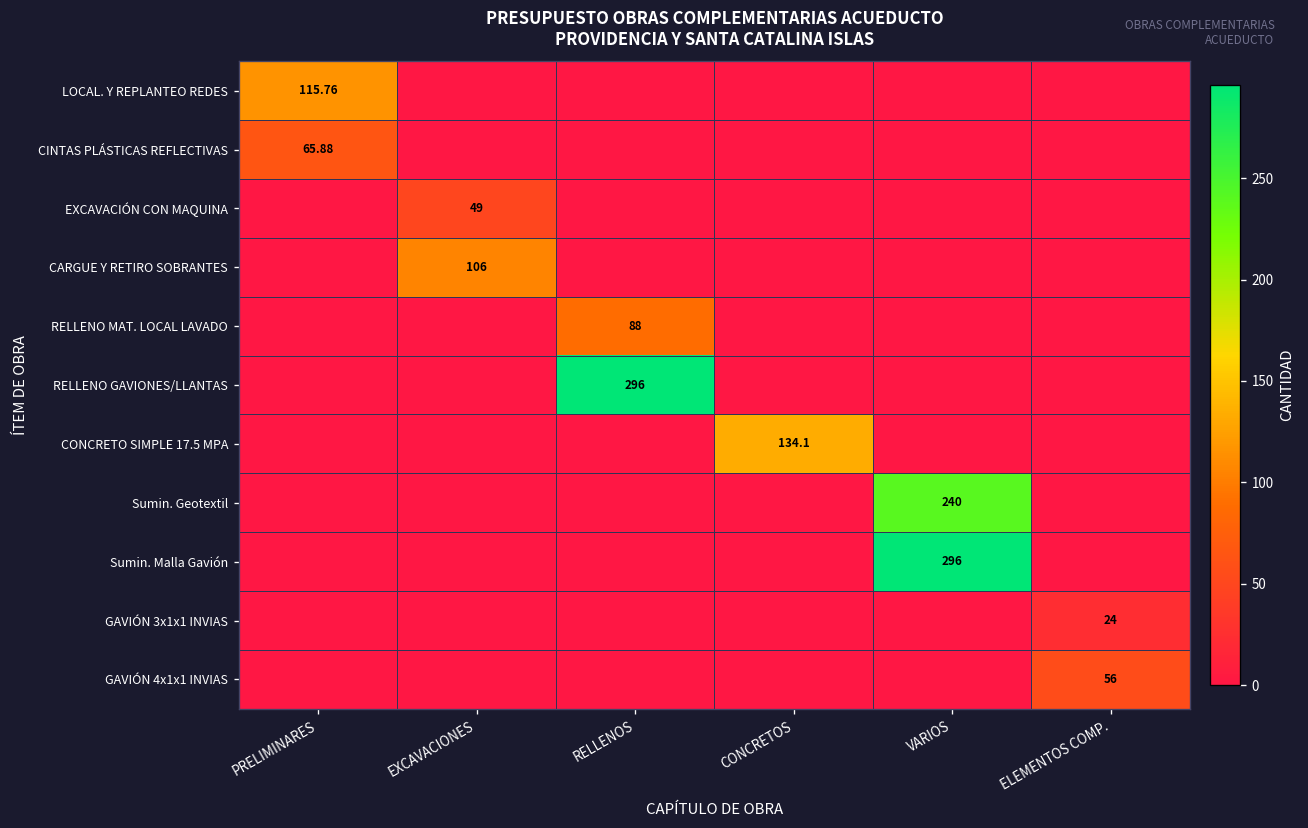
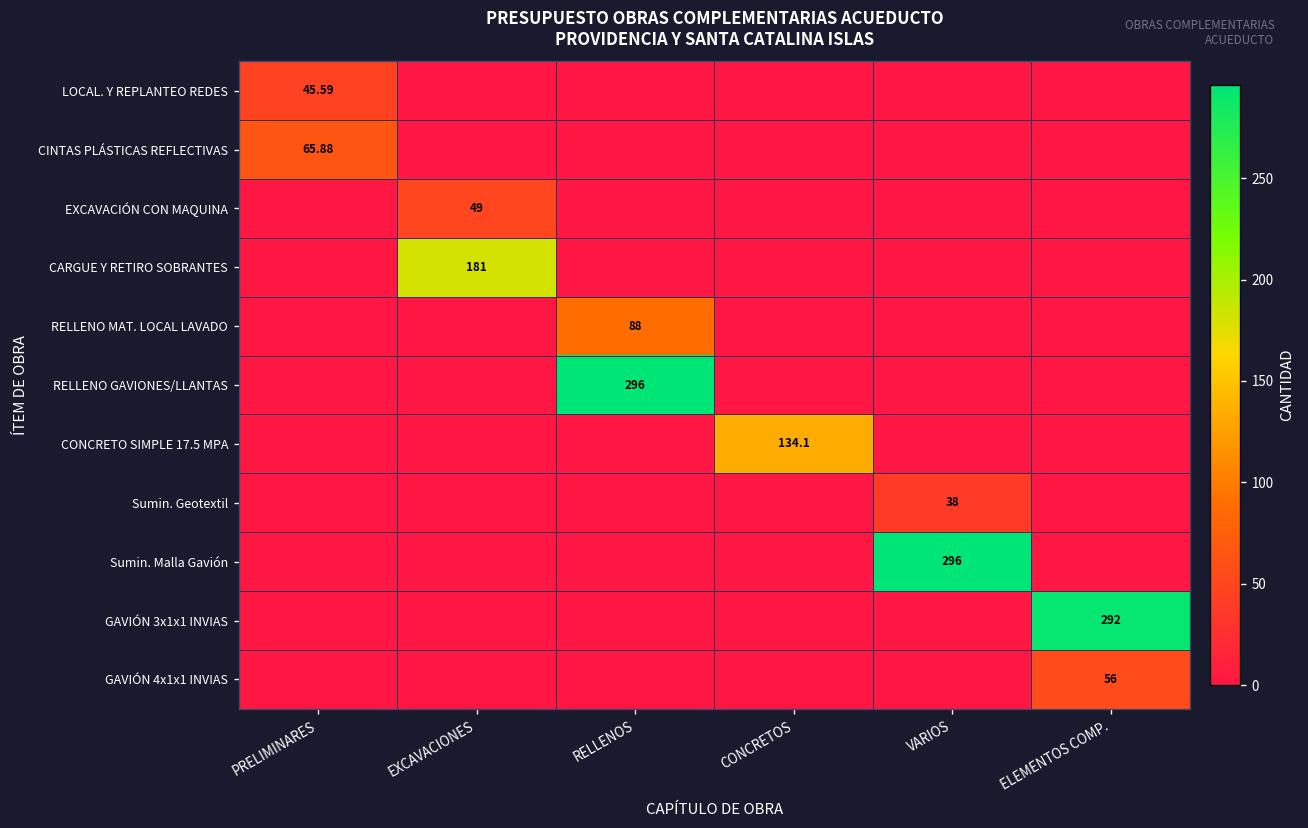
  {
    "LOCAL. Y REPLANTEO REDES": {
-     "PRELIMINARES": 115.76
+     "PRELIMINARES": 45.59
    },
    "CINTAS PLÁSTICAS REFLECTIVAS": {
      "PRELIMINARES": 65.88
    },
    "EXCAVACIÓN CON MAQUINA": {
      "EXCAVACIONES": 49
    },
    "CARGUE Y RETIRO SOBRANTES": {
-     "EXCAVACIONES": 106
+     "EXCAVACIONES": 181
    },
    "RELLENO MAT. LOCAL LAVADO": {
      "RELLENOS": 88
    },
    "RELLENO GAVIONES/LLANTAS": {
      "RELLENOS": 296
    },
    "CONCRETO SIMPLE 17.5 MPA": {
      "CONCRETOS": 134.1
    },
    "Sumin. Geotextil": {
-     "VARIOS": 240
+     "VARIOS": 38
    },
    "Sumin. Malla Gavión": {
      "VARIOS": 296
    },
    "GAVIÓN 3x1x1 INVIAS": {
-     "ELEMENTOS COMP.": 24
+     "ELEMENTOS COMP.": 292
    },
    "GAVIÓN 4x1x1 INVIAS": {
      "ELEMENTOS COMP.": 56
    }
  }
